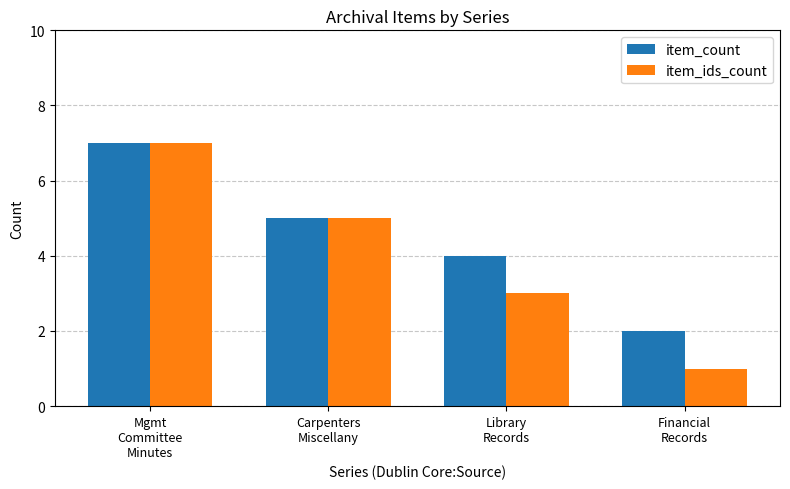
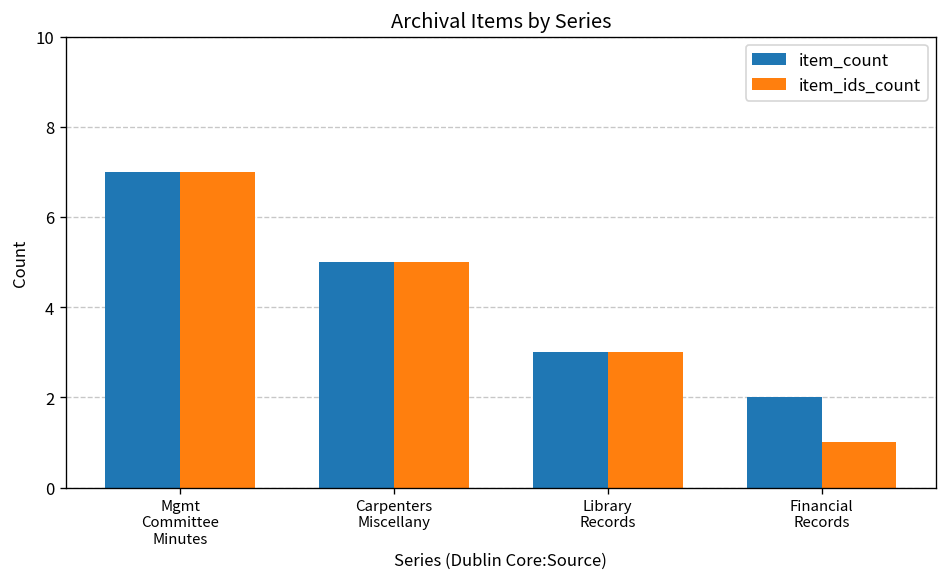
  {
    "item_count": {
      "Mgmt Committee Minutes": 7,
      "Carpenters Miscellany": 5,
-     "Library Records": 4,
+     "Library Records": 3,
      "Financial Records": 2
    },
    "item_ids_count": {
      "Mgmt Committee Minutes": 7,
      "Carpenters Miscellany": 5,
      "Library Records": 3,
      "Financial Records": 1
    }
  }
